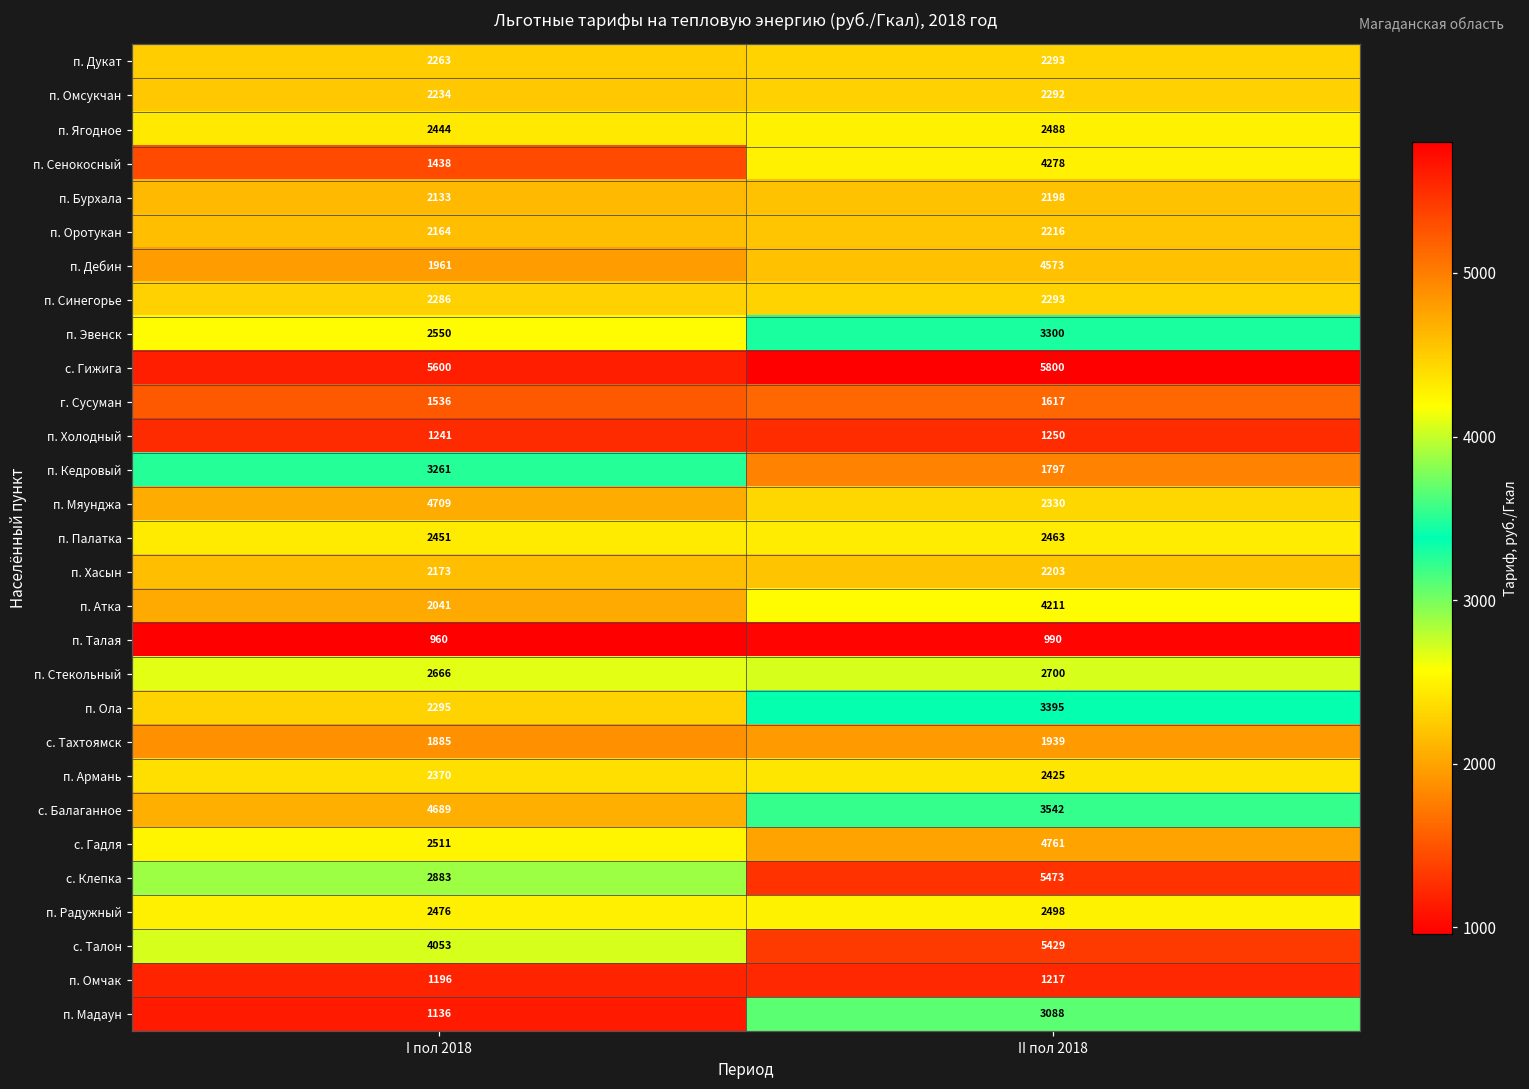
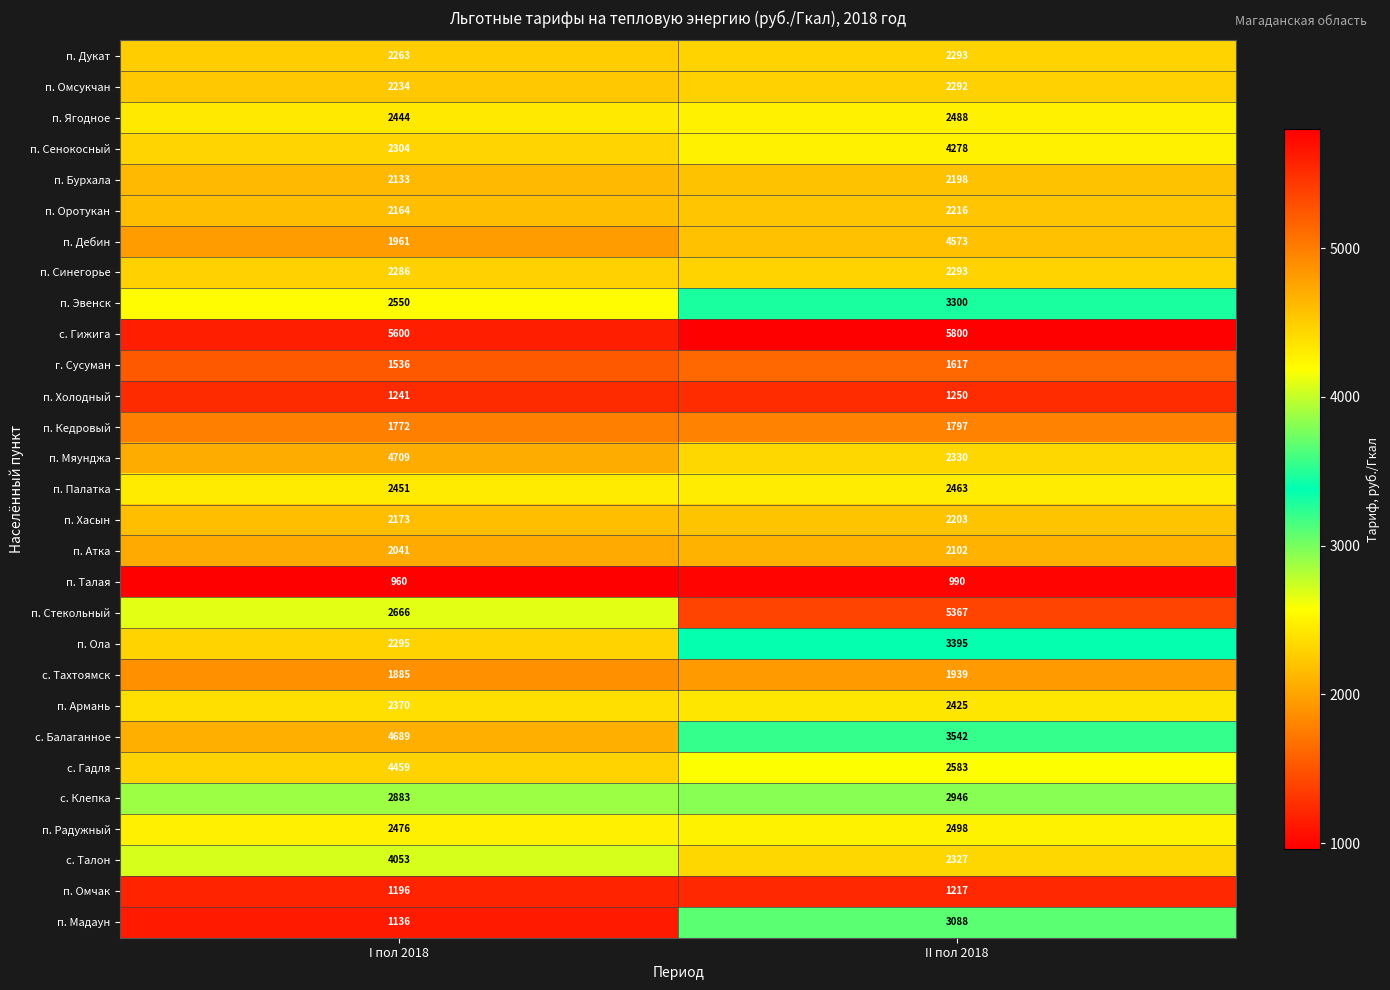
  {
    "п. Дукат": {
      "I пол 2018": 2263,
      "II пол 2018": 2293
    },
    "п. Омсукчан": {
      "I пол 2018": 2234,
      "II пол 2018": 2292
    },
    "п. Ягодное": {
      "I пол 2018": 2444,
      "II пол 2018": 2488
    },
    "п. Сенокосный": {
-     "I пол 2018": 1438,
+     "I пол 2018": 2304,
      "II пол 2018": 4278
    },
    "п. Бурхала": {
      "I пол 2018": 2133,
      "II пол 2018": 2198
    },
    "п. Оротукан": {
      "I пол 2018": 2164,
      "II пол 2018": 2216
    },
    "п. Дебин": {
      "I пол 2018": 1961,
      "II пол 2018": 4573
    },
    "п. Синегорье": {
      "I пол 2018": 2286,
      "II пол 2018": 2293
    },
    "п. Эвенск": {
      "I пол 2018": 2550,
      "II пол 2018": 3300
    },
    "с. Гижига": {
      "I пол 2018": 5600,
      "II пол 2018": 5800
    },
    "г. Сусуман": {
      "I пол 2018": 1536,
      "II пол 2018": 1617
    },
    "п. Холодный": {
      "I пол 2018": 1241,
      "II пол 2018": 1250
    },
    "п. Кедровый": {
-     "I пол 2018": 3261,
+     "I пол 2018": 1772,
      "II пол 2018": 1797
    },
    "п. Мяунджа": {
      "I пол 2018": 4709,
      "II пол 2018": 2330
    },
    "п. Палатка": {
      "I пол 2018": 2451,
      "II пол 2018": 2463
    },
    "п. Хасын": {
      "I пол 2018": 2173,
      "II пол 2018": 2203
    },
    "п. Атка": {
      "I пол 2018": 2041,
-     "II пол 2018": 4211
+     "II пол 2018": 2102
    },
    "п. Талая": {
      "I пол 2018": 960,
      "II пол 2018": 990
    },
    "п. Стекольный": {
      "I пол 2018": 2666,
-     "II пол 2018": 2700
+     "II пол 2018": 5367
    },
    "п. Ола": {
      "I пол 2018": 2295,
      "II пол 2018": 3395
    },
    "с. Тахтоямск": {
      "I пол 2018": 1885,
      "II пол 2018": 1939
    },
    "п. Армань": {
      "I пол 2018": 2370,
      "II пол 2018": 2425
    },
    "с. Балаганное": {
      "I пол 2018": 4689,
      "II пол 2018": 3542
    },
    "с. Гадля": {
-     "I пол 2018": 2511,
-     "II пол 2018": 4761
+     "I пол 2018": 4459,
+     "II пол 2018": 2583
    },
    "с. Клепка": {
      "I пол 2018": 2883,
-     "II пол 2018": 5473
+     "II пол 2018": 2946
    },
    "п. Радужный": {
      "I пол 2018": 2476,
      "II пол 2018": 2498
    },
    "с. Талон": {
      "I пол 2018": 4053,
-     "II пол 2018": 5429
+     "II пол 2018": 2327
    },
    "п. Омчак": {
      "I пол 2018": 1196,
      "II пол 2018": 1217
    },
    "п. Мадаун": {
      "I пол 2018": 1136,
      "II пол 2018": 3088
    }
  }
